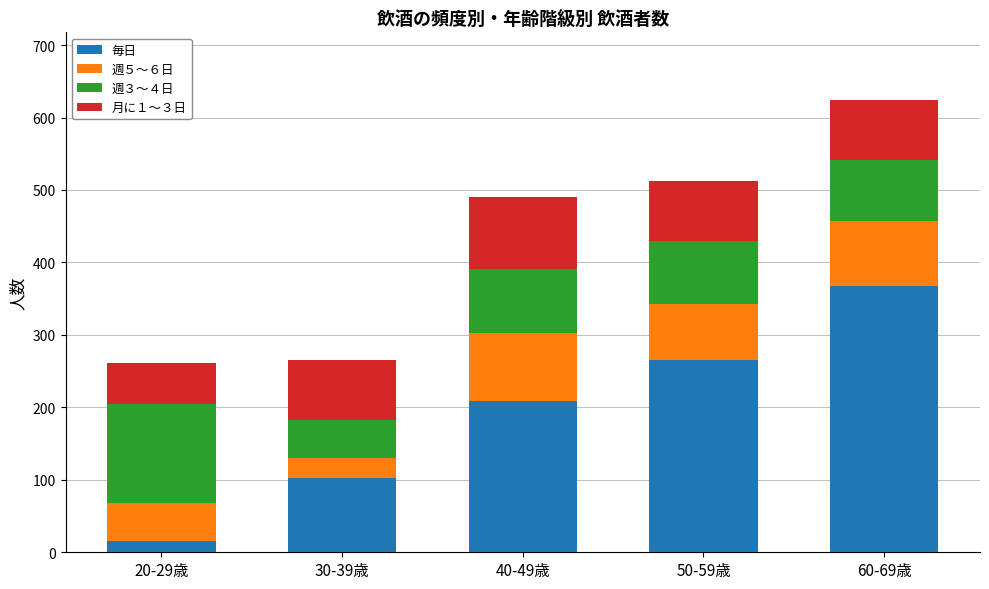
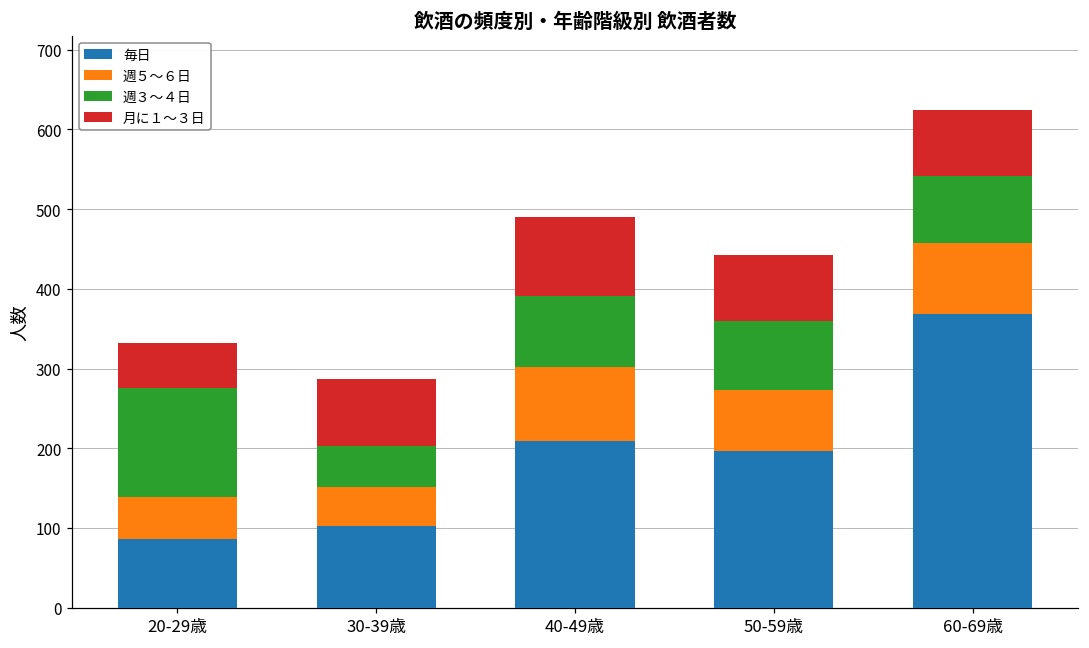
  {
    "毎日": {
-     "20-29歳": 20,
+     "20-29歳": 90,
      "30-39歳": 100,
      "40-49歳": 210,
-     "50-59歳": 270,
+     "50-59歳": 200,
      "60-69歳": 370
    },
    "週５～６日": {
      "20-29歳": 50,
-     "30-39歳": 30,
+     "30-39歳": 50,
      "40-49歳": 90,
      "50-59歳": 80,
      "60-69歳": 90
    },
    "週３～４日": {
      "20-29歳": 140,
      "30-39歳": 50,
      "40-49歳": 90,
      "50-59歳": 90,
      "60-69歳": 80
    },
    "月に１～３日": {
      "20-29歳": 60,
      "30-39歳": 80,
      "40-49歳": 100,
      "50-59歳": 80,
      "60-69歳": 80
    }
  }
